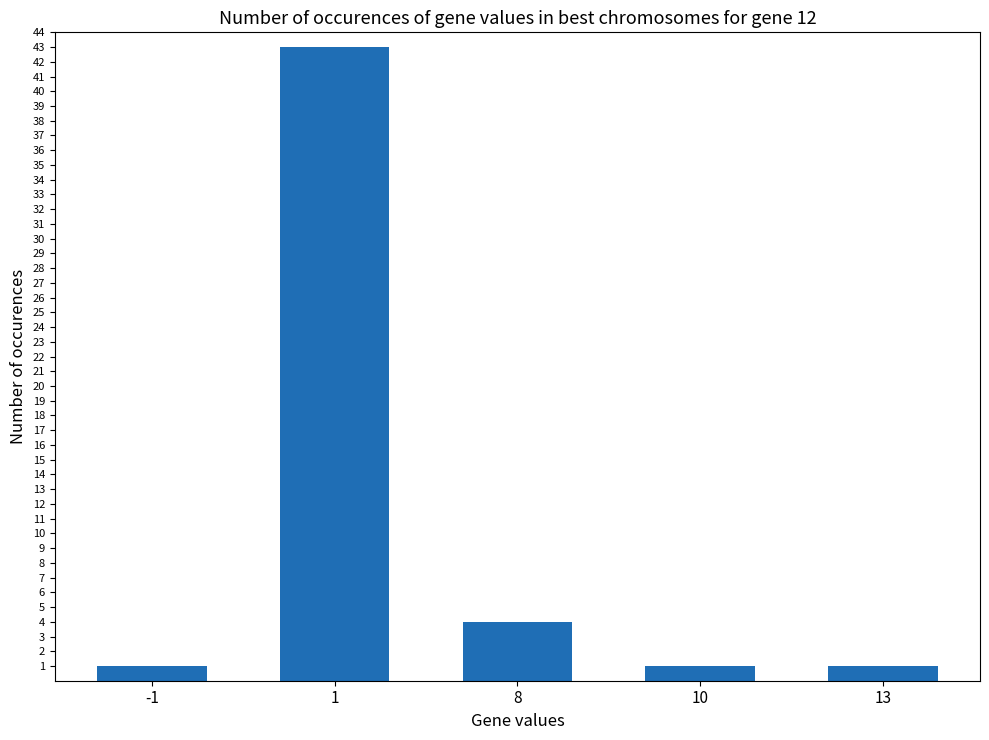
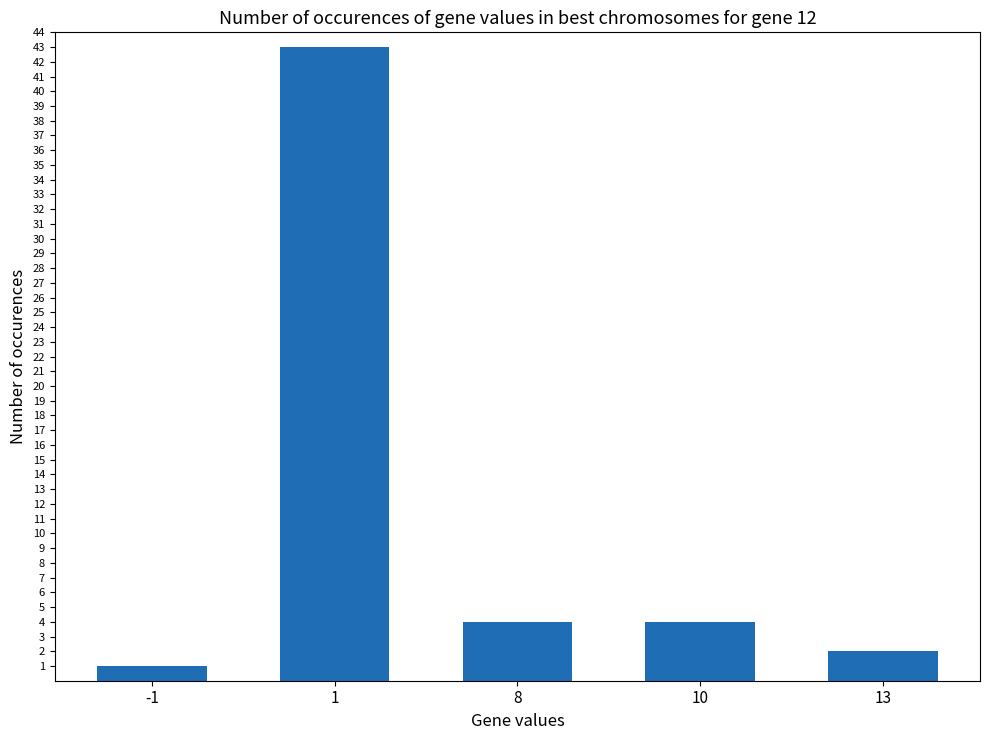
  {
    "-1": 1,
    "1": 43,
    "8": 4,
-   "10": 1,
-   "13": 1
+   "10": 4,
+   "13": 2
  }
